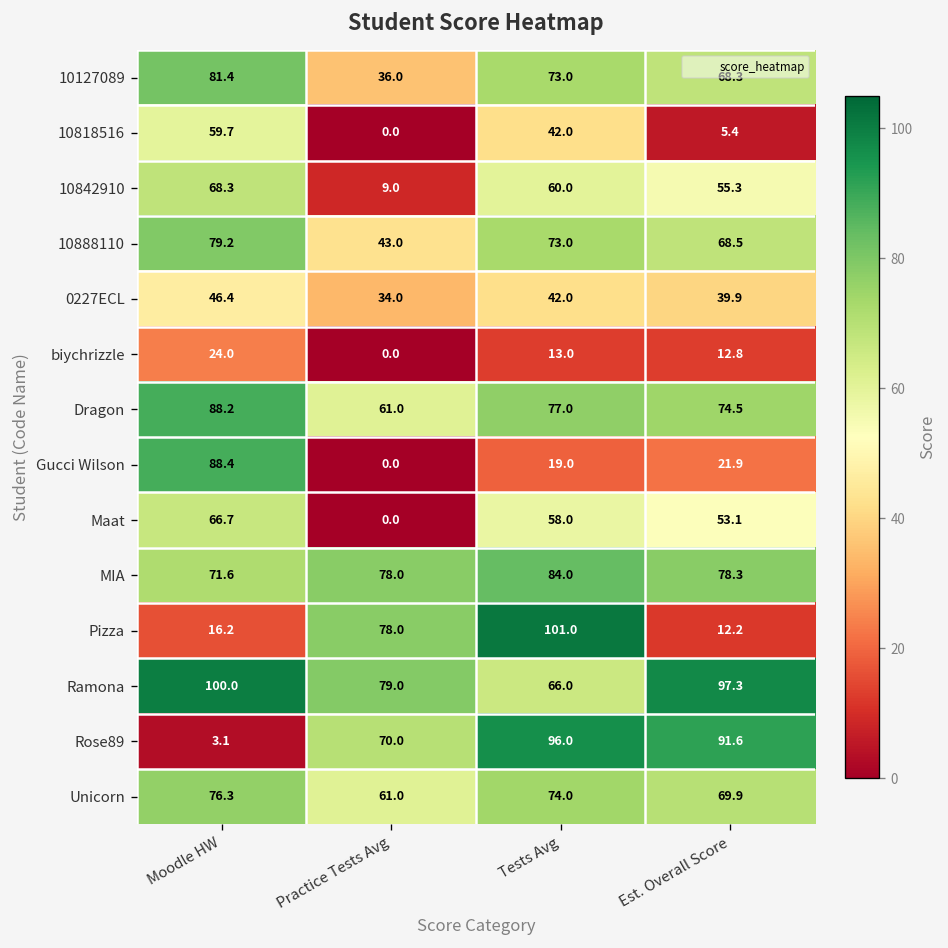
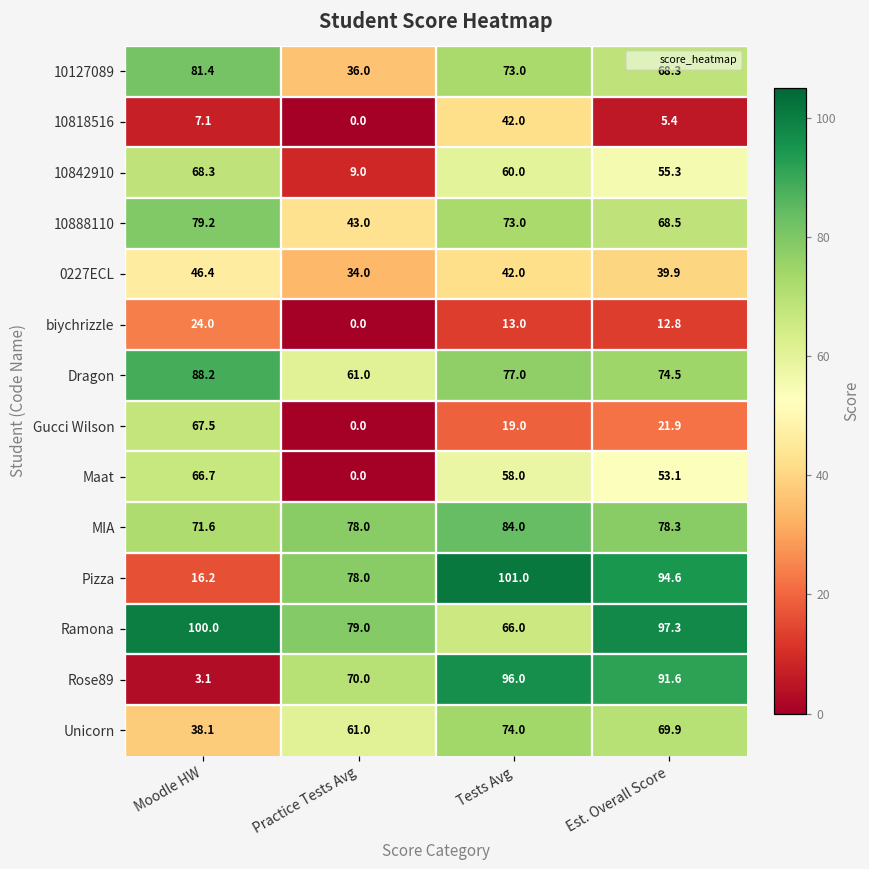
  {
    "10127089": {
      "Moodle HW": 81.4,
      "Practice Tests Avg": 36.0,
      "Tests Avg": 73.0
    },
    "10818516": {
-     "Moodle HW": 59.7,
+     "Moodle HW": 7.1,
      "Practice Tests Avg": 0.0,
      "Tests Avg": 42.0,
      "Est. Overall Score": 5.4
    },
    "10842910": {
      "Moodle HW": 68.3,
      "Practice Tests Avg": 9.0,
      "Tests Avg": 60.0,
      "Est. Overall Score": 55.3
    },
    "10888110": {
      "Moodle HW": 79.2,
      "Practice Tests Avg": 43.0,
      "Tests Avg": 73.0,
      "Est. Overall Score": 68.5
    },
    "0227ECL": {
      "Moodle HW": 46.4,
      "Practice Tests Avg": 34.0,
      "Tests Avg": 42.0,
      "Est. Overall Score": 39.9
    },
    "biychrizzle": {
      "Moodle HW": 24.0,
      "Practice Tests Avg": 0.0,
      "Tests Avg": 13.0,
      "Est. Overall Score": 12.8
    },
    "Dragon": {
      "Moodle HW": 88.2,
      "Practice Tests Avg": 61.0,
      "Tests Avg": 77.0,
      "Est. Overall Score": 74.5
    },
    "Gucci Wilson": {
-     "Moodle HW": 88.4,
+     "Moodle HW": 67.5,
      "Practice Tests Avg": 0.0,
      "Tests Avg": 19.0,
      "Est. Overall Score": 21.9
    },
    "Maat": {
      "Moodle HW": 66.7,
      "Practice Tests Avg": 0.0,
      "Tests Avg": 58.0,
      "Est. Overall Score": 53.1
    },
    "MIA": {
      "Moodle HW": 71.6,
      "Practice Tests Avg": 78.0,
      "Tests Avg": 84.0,
      "Est. Overall Score": 78.3
    },
    "Pizza": {
      "Moodle HW": 16.2,
      "Practice Tests Avg": 78.0,
      "Tests Avg": 101.0,
-     "Est. Overall Score": 12.2
+     "Est. Overall Score": 94.6
    },
    "Ramona": {
      "Moodle HW": 100.0,
      "Practice Tests Avg": 79.0,
      "Tests Avg": 66.0,
      "Est. Overall Score": 97.3
    },
    "Rose89": {
      "Moodle HW": 3.1,
      "Practice Tests Avg": 70.0,
      "Tests Avg": 96.0,
      "Est. Overall Score": 91.6
    },
    "Unicorn": {
-     "Moodle HW": 76.3,
+     "Moodle HW": 38.1,
      "Practice Tests Avg": 61.0,
      "Tests Avg": 74.0,
      "Est. Overall Score": 69.9
    }
  }
